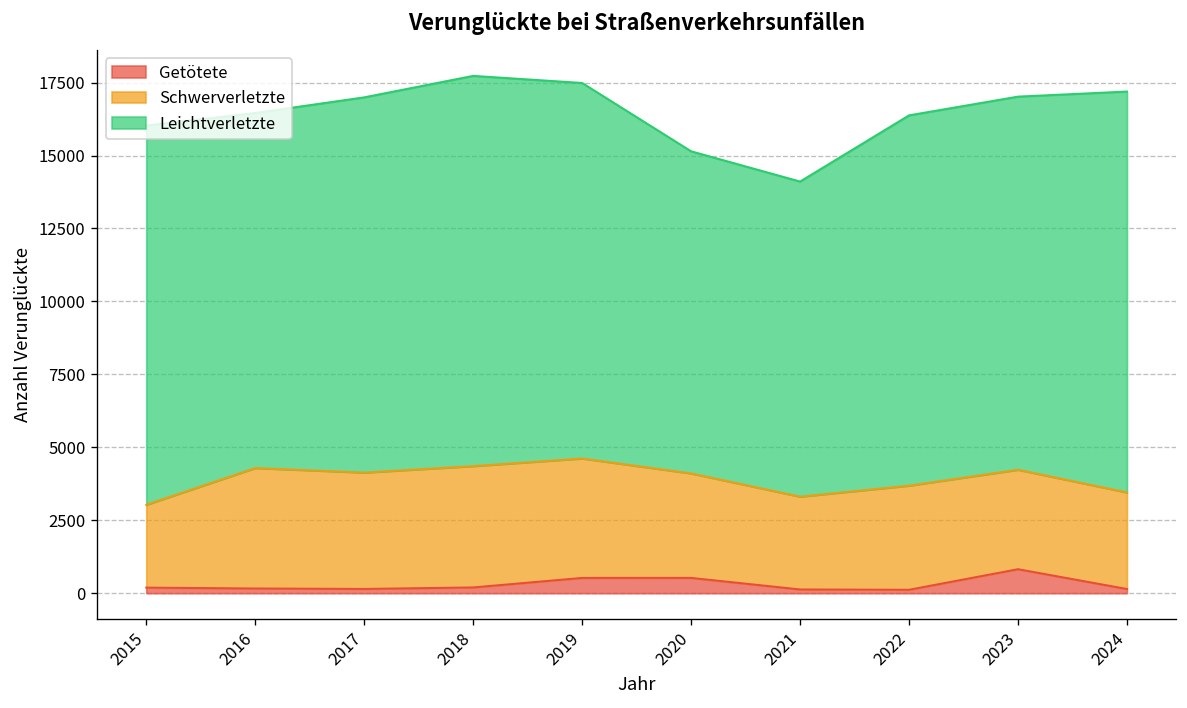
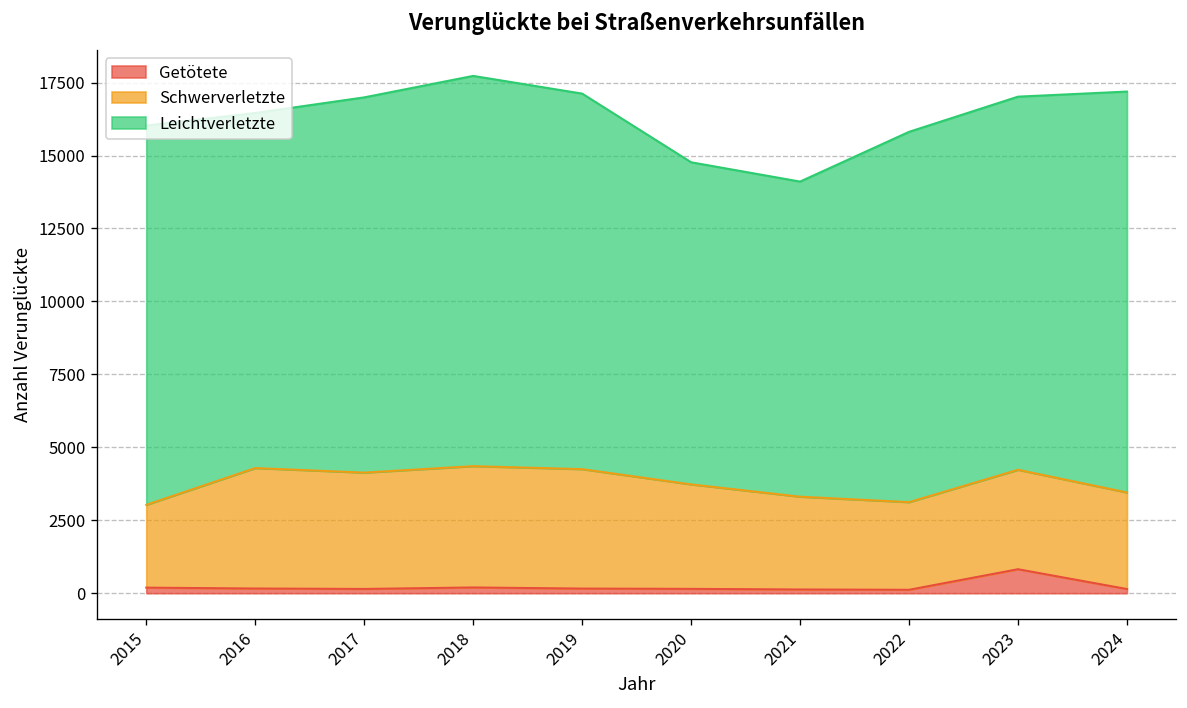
  {
    "Getötete": {
      "2015": 200,
      "2016": 200,
      "2017": 100,
      "2018": 200,
-     "2019": 500,
-     "2020": 500,
+     "2019": 200,
+     "2020": 200,
      "2021": 100,
      "2022": 100,
      "2023": 800,
      "2024": 100
    },
    "Schwerverletzte": {
      "2015": 2800,
      "2016": 4100,
      "2017": 4000,
      "2018": 4200,
      "2019": 4100,
      "2020": 3600,
      "2021": 3200,
-     "2022": 3600,
+     "2022": 3000,
      "2023": 3400,
      "2024": 3300
    },
    "Leichtverletzte": {
      "2017": 12900,
      "2018": 13400,
      "2019": 12900,
      "2020": 11000,
      "2021": 10800,
      "2022": 12700,
      "2023": 12800,
      "2024": 13700
    }
  }
